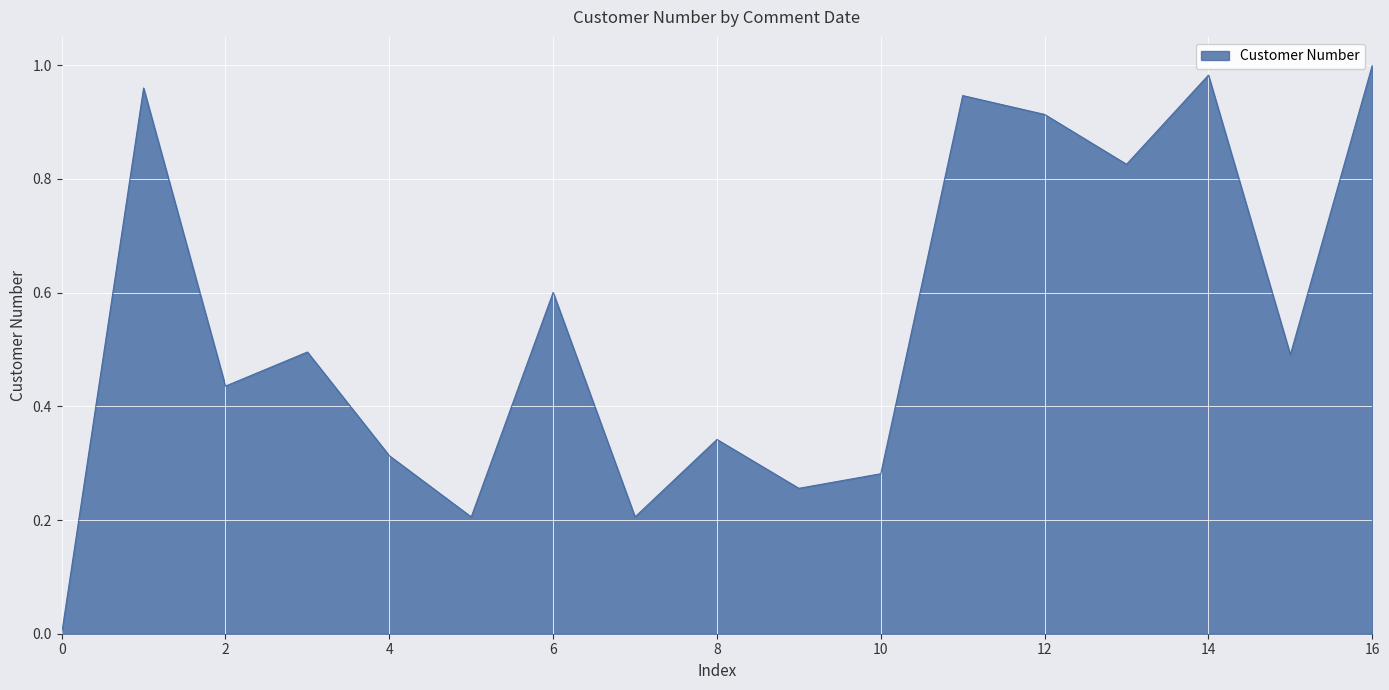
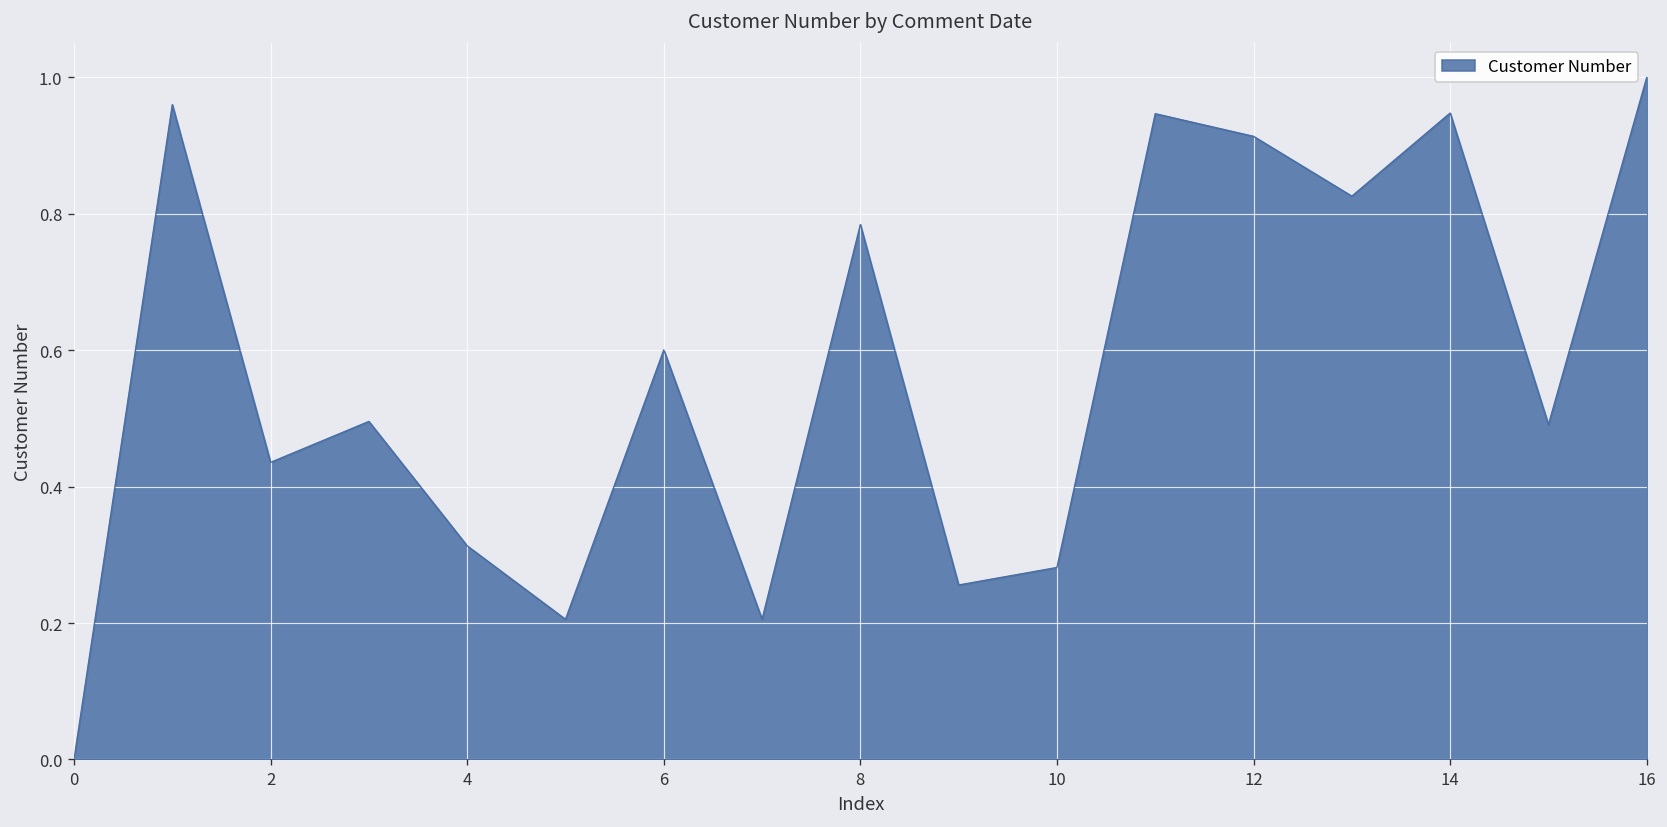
  {
    "0": 0.00,
    "2": 0.44,
    "4": 0.31,
    "6": 0.60,
-   "8": 0.34,
+   "8": 0.78,
    "10": 0.28,
    "12": 0.91,
-   "14": 0.98,
+   "14": 0.95,
    "16": 1.00
  }
